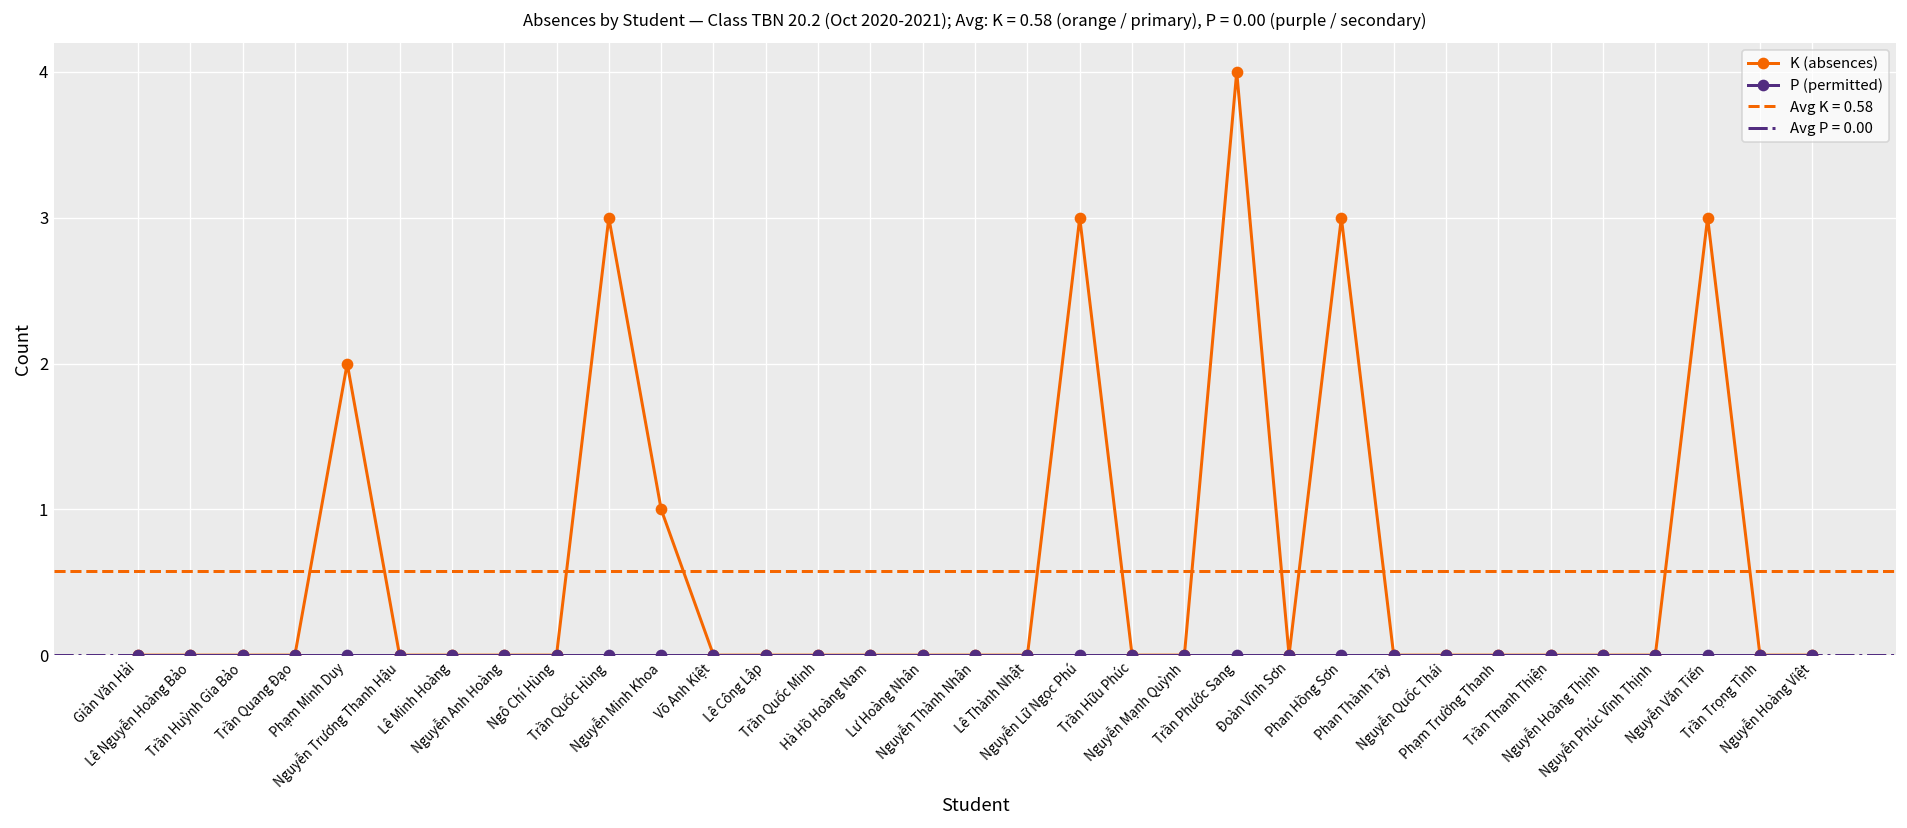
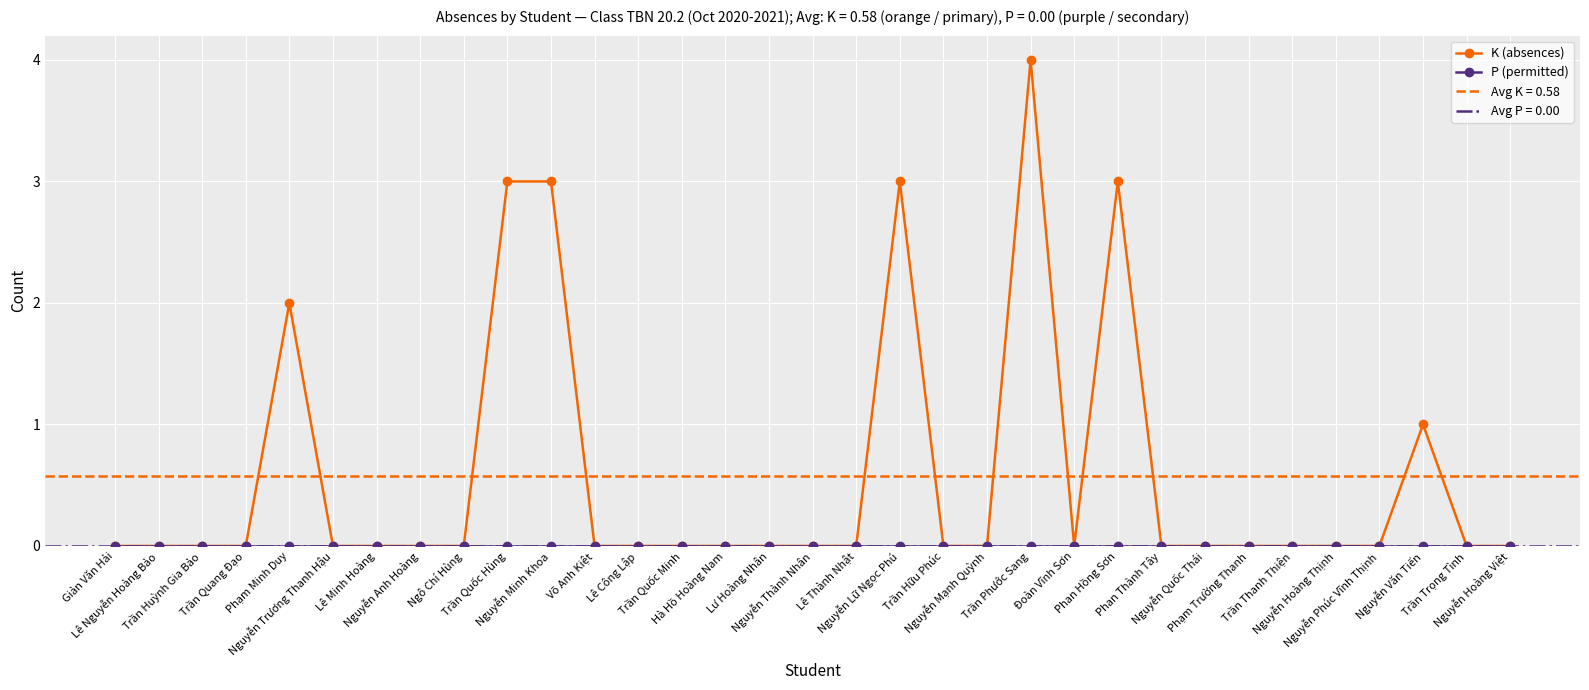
  {
    "K (absences)": {
      "Phạm Minh Duy": 2,
      "Trần Quốc Hùng": 3,
-     "Nguyễn Minh Khoa": 1,
+     "Nguyễn Minh Khoa": 3,
      "Nguyễn Lữ Ngọc Phú": 3,
      "Trần Phước Sang": 4,
      "Phan Hồng Sơn": 3,
-     "Nguyễn Văn Tiến": 3
+     "Nguyễn Văn Tiến": 1
    },
    "P (permitted)": {
      "Phạm Minh Duy": 0,
      "Trần Quốc Hùng": 0,
      "Nguyễn Minh Khoa": 0,
      "Nguyễn Lữ Ngọc Phú": 0,
      "Trần Phước Sang": 0,
      "Phan Hồng Sơn": 0,
      "Nguyễn Văn Tiến": 0
    }
  }
